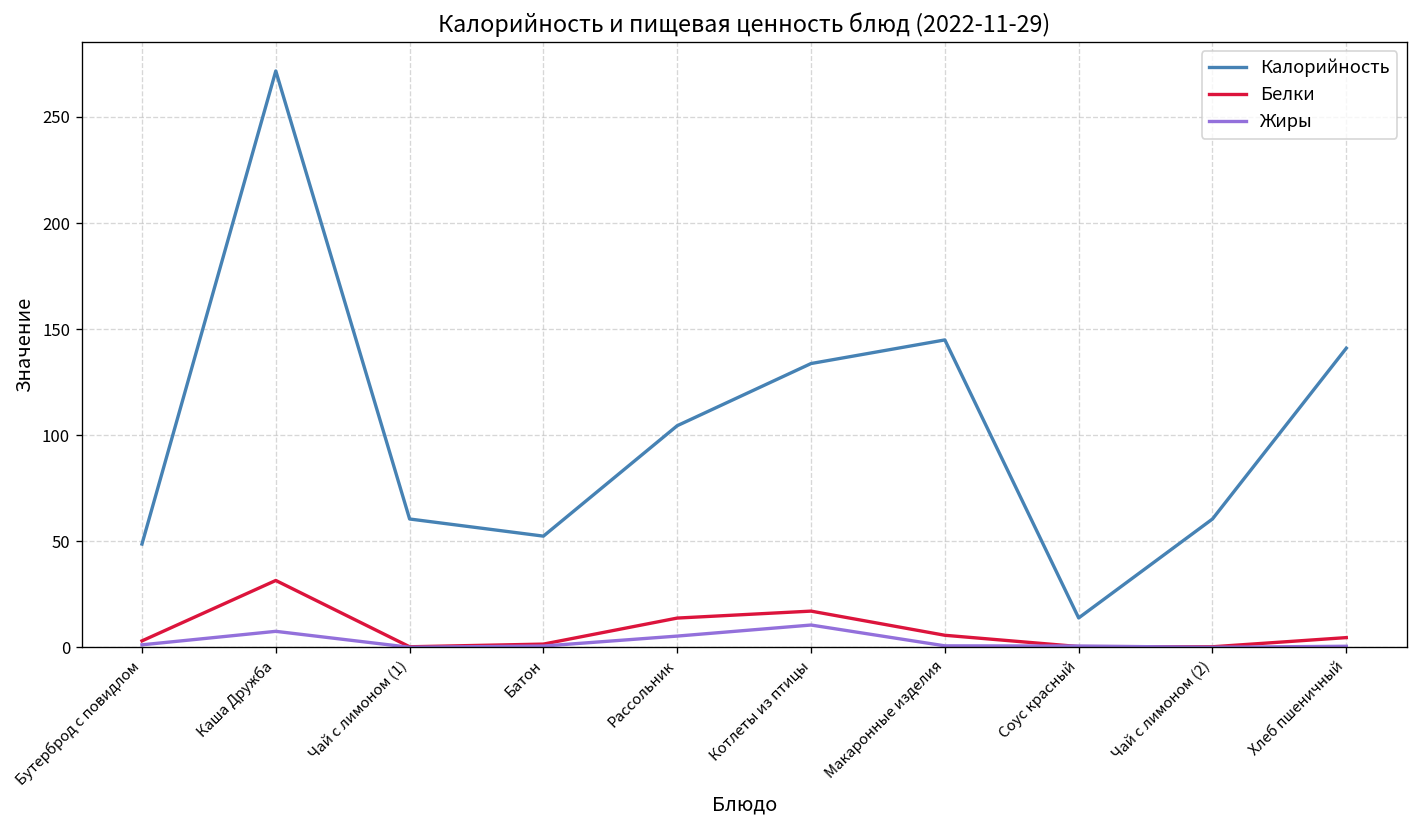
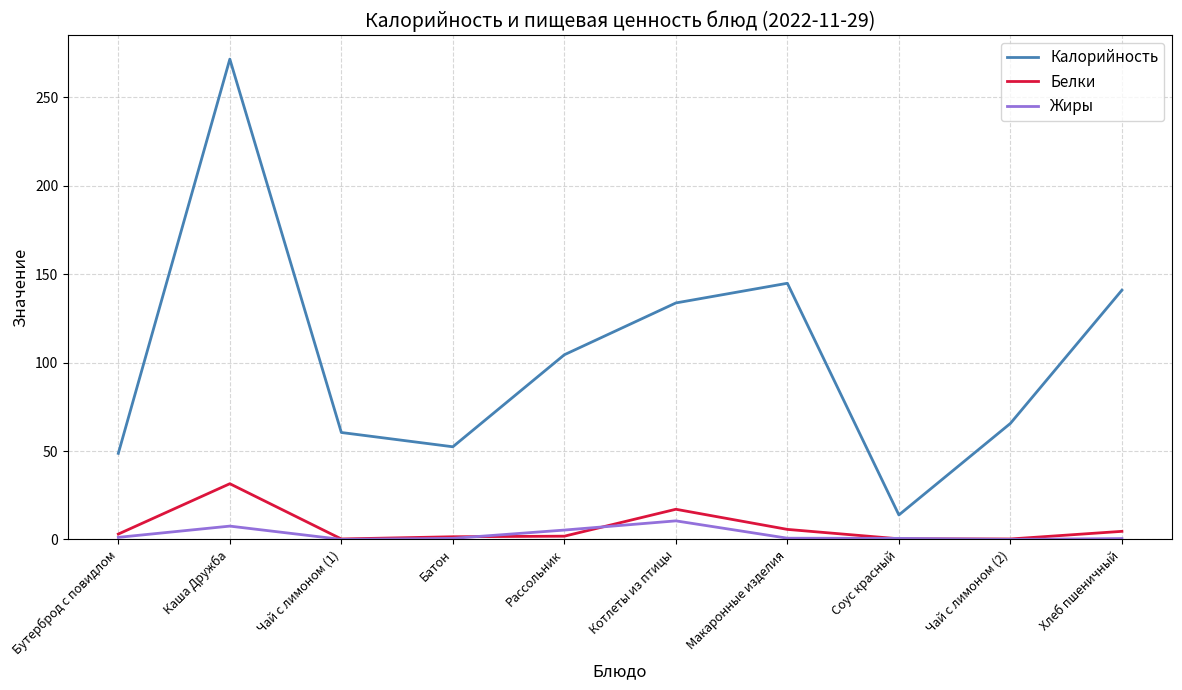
  {
    "Калорийность": {
      "Бутерброд с повидлом": 49,
      "Каша Дружба": 272,
      "Чай с лимоном (1)": 60,
      "Батон": 52,
      "Рассольник": 104,
      "Котлеты из птицы": 134,
      "Макаронные изделия": 145,
      "Соус красный": 14,
-     "Чай с лимоном (2)": 60,
+     "Чай с лимоном (2)": 66,
      "Хлеб пшеничный": 141
    },
    "Белки": {
      "Бутерброд с повидлом": 3,
      "Каша Дружба": 32,
-     "Рассольник": 14,
+     "Рассольник": 2,
      "Котлеты из птицы": 17,
      "Макаронные изделия": 6,
      "Хлеб пшеничный": 5
    },
    "Жиры": {
      "Бутерброд с повидлом": 1,
      "Каша Дружба": 8,
      "Рассольник": 5,
      "Котлеты из птицы": 10,
      "Макаронные изделия": 1,
      "Хлеб пшеничный": 0
    }
  }
